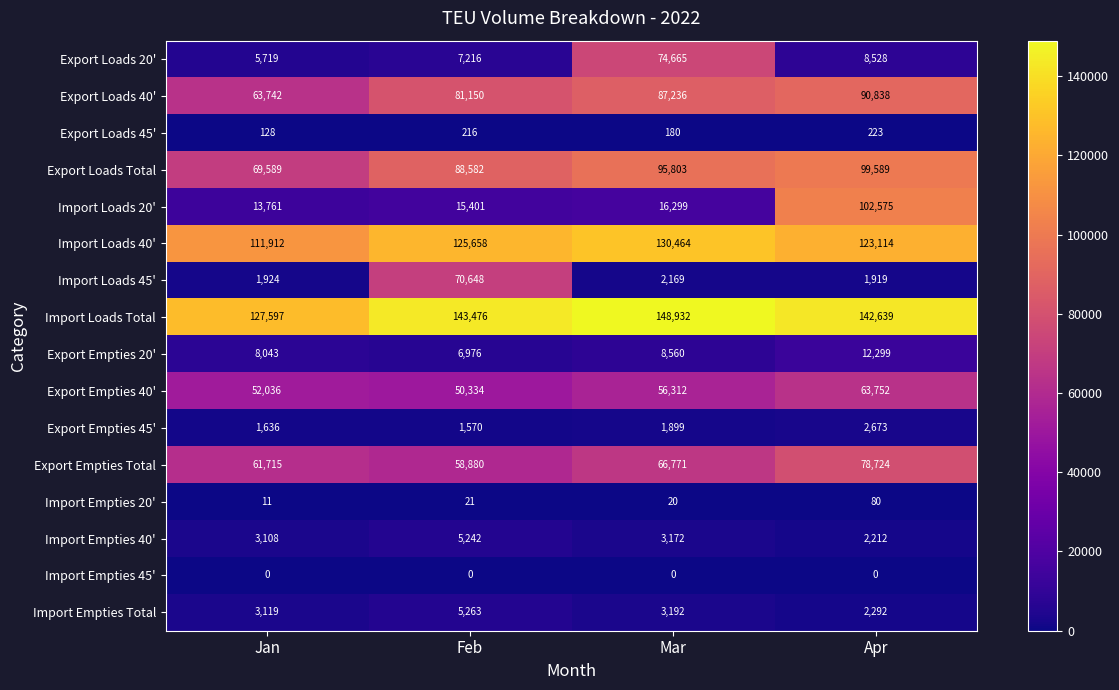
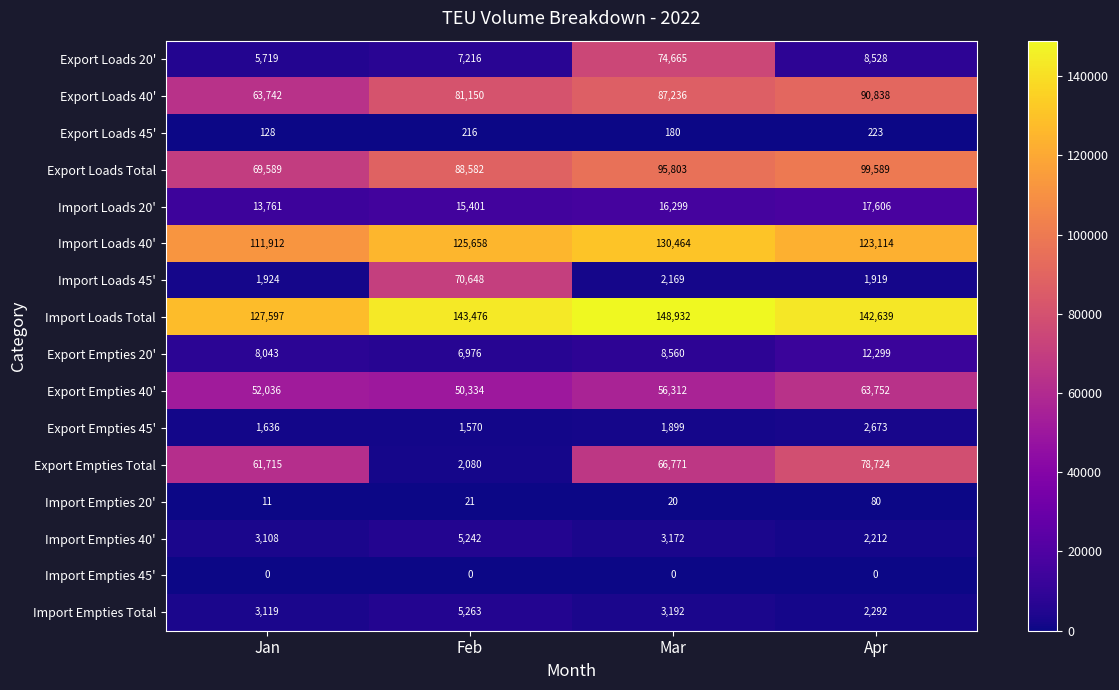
  {
    "Export Loads 20'": {
      "Jan": "5,719",
      "Feb": "7,216",
      "Mar": "74,665",
      "Apr": "8,528"
    },
    "Export Loads 40'": {
      "Jan": "63,742",
      "Feb": "81,150",
      "Mar": "87,236",
      "Apr": "90,838"
    },
    "Export Loads 45'": {
      "Jan": "128",
      "Feb": "216",
      "Mar": "180",
      "Apr": "223"
    },
    "Export Loads Total": {
      "Jan": "69,589",
      "Feb": "88,582",
      "Mar": "95,803",
      "Apr": "99,589"
    },
    "Import Loads 20'": {
      "Jan": "13,761",
      "Feb": "15,401",
      "Mar": "16,299",
-     "Apr": "102,575"
+     "Apr": "17,606"
    },
    "Import Loads 40'": {
      "Jan": "111,912",
      "Feb": "125,658",
      "Mar": "130,464",
      "Apr": "123,114"
    },
    "Import Loads 45'": {
      "Jan": "1,924",
      "Feb": "70,648",
      "Mar": "2,169",
      "Apr": "1,919"
    },
    "Import Loads Total": {
      "Jan": "127,597",
      "Feb": "143,476",
      "Mar": "148,932",
      "Apr": "142,639"
    },
    "Export Empties 20'": {
      "Jan": "8,043",
      "Feb": "6,976",
      "Mar": "8,560",
      "Apr": "12,299"
    },
    "Export Empties 40'": {
      "Jan": "52,036",
      "Feb": "50,334",
      "Mar": "56,312",
      "Apr": "63,752"
    },
    "Export Empties 45'": {
      "Jan": "1,636",
      "Feb": "1,570",
      "Mar": "1,899",
      "Apr": "2,673"
    },
    "Export Empties Total": {
      "Jan": "61,715",
-     "Feb": "58,880",
+     "Feb": "2,080",
      "Mar": "66,771",
      "Apr": "78,724"
    },
    "Import Empties 20'": {
      "Jan": "11",
      "Feb": "21",
      "Mar": "20",
      "Apr": "80"
    },
    "Import Empties 40'": {
      "Jan": "3,108",
      "Feb": "5,242",
      "Mar": "3,172",
      "Apr": "2,212"
    },
    "Import Empties 45'": {
      "Jan": "0",
      "Feb": "0",
      "Mar": "0",
      "Apr": "0"
    },
    "Import Empties Total": {
      "Jan": "3,119",
      "Feb": "5,263",
      "Mar": "3,192",
      "Apr": "2,292"
    }
  }
